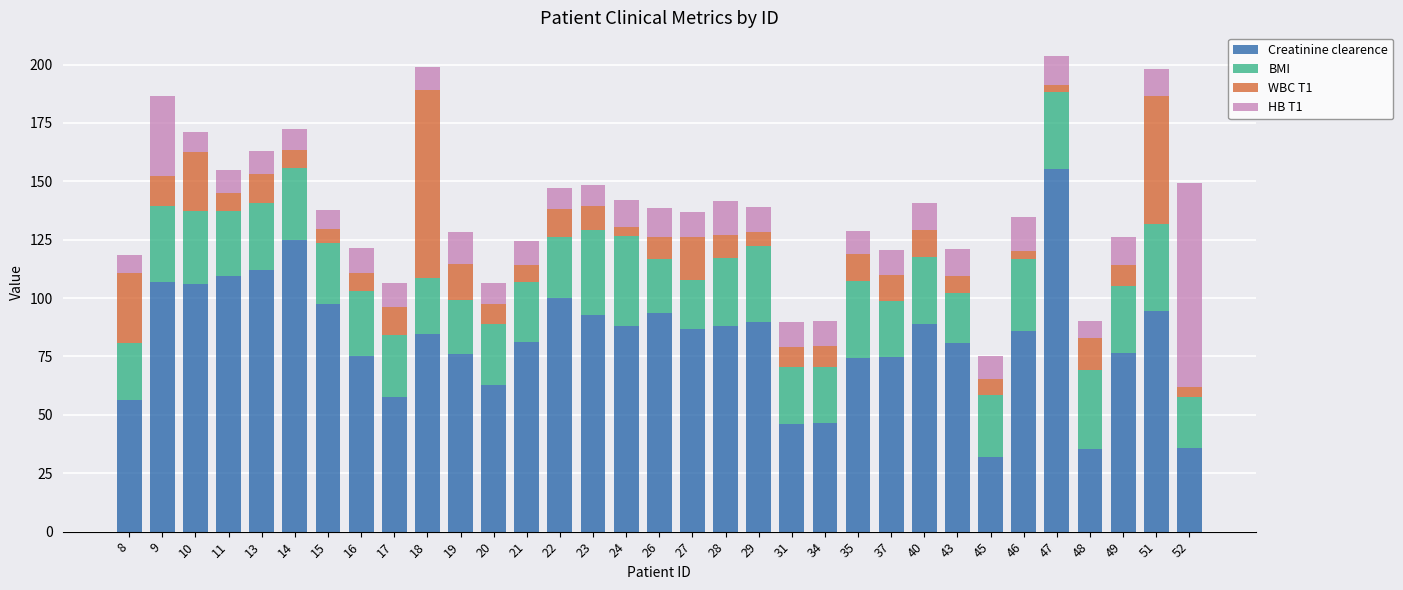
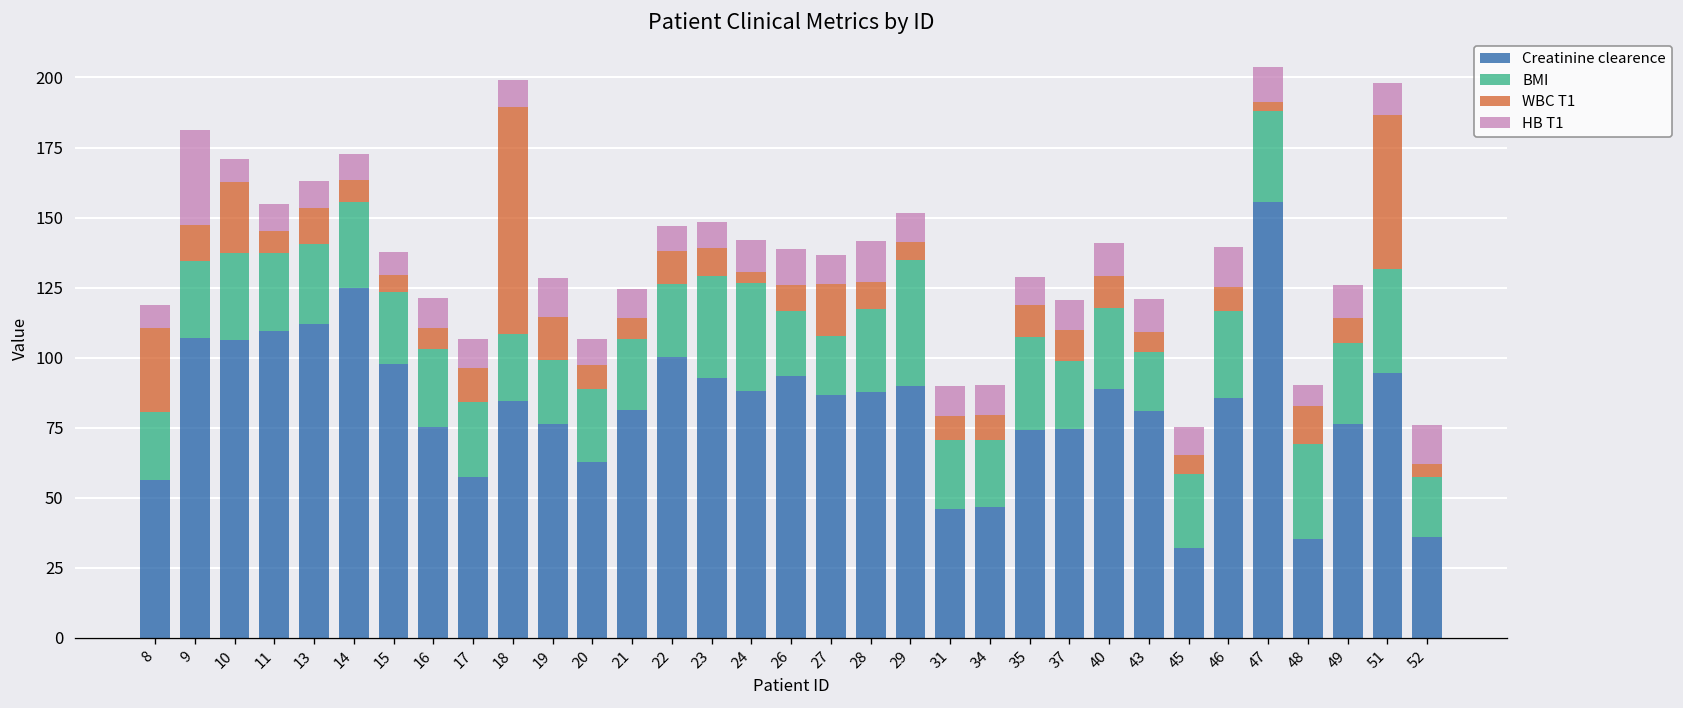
  {
    "Creatinine clearence": {
      "8": 56,
      "9": 107,
      "10": 106,
      "11": 110,
      "13": 112,
      "14": 125,
      "15": 98,
      "16": 75,
      "17": 58,
      "18": 85,
      "19": 76,
      "20": 63,
      "21": 81,
      "22": 100,
      "23": 93,
      "24": 88,
      "26": 93,
      "27": 87,
      "28": 88,
      "29": 90,
      "31": 46,
      "34": 47,
      "35": 74,
      "37": 75,
      "40": 89,
      "43": 81,
      "45": 32,
      "46": 86,
      "47": 155,
      "48": 35,
      "49": 76,
      "51": 95,
      "52": 36
    },
    "BMI": {
      "8": 24,
-     "9": 32,
+     "9": 27,
      "10": 31,
      "11": 28,
      "13": 28,
      "14": 31,
      "15": 26,
      "16": 28,
      "17": 27,
      "18": 24,
      "19": 23,
      "20": 26,
      "21": 25,
      "22": 26,
      "23": 36,
      "24": 38,
      "26": 23,
      "27": 21,
      "28": 29,
-     "29": 32,
+     "29": 45,
      "31": 25,
      "34": 24,
      "35": 33,
      "37": 24,
      "40": 29,
      "43": 21,
      "45": 27,
      "46": 31,
      "47": 33,
      "48": 34,
      "49": 29,
      "51": 37,
      "52": 21
    },
    "WBC T1": {
      "8": 30,
      "9": 13,
      "10": 25,
      "11": 8,
      "13": 13,
      "14": 8,
      "15": 6,
      "16": 8,
      "17": 12,
      "18": 81,
      "19": 15,
      "20": 9,
      "21": 7,
      "22": 12,
      "23": 10,
      "24": 4,
      "26": 10,
      "27": 19,
      "28": 10,
      "29": 6,
      "31": 9,
      "34": 9,
      "35": 12,
      "37": 11,
      "40": 12,
      "43": 7,
      "45": 7,
-     "46": 4,
+     "46": 9,
      "47": 3,
      "48": 13,
      "49": 9,
      "51": 55,
      "52": 4
    },
    "HB T1": {
      "8": 8,
      "9": 34,
      "10": 8,
      "11": 10,
      "13": 10,
      "14": 9,
      "15": 8,
      "16": 11,
      "17": 10,
      "18": 10,
      "19": 14,
      "20": 9,
      "21": 11,
      "22": 9,
      "23": 9,
      "24": 12,
      "26": 13,
      "27": 11,
      "28": 15,
      "29": 10,
      "31": 11,
      "34": 11,
      "35": 10,
      "37": 11,
      "40": 12,
      "43": 12,
      "45": 10,
      "46": 14,
      "47": 12,
      "48": 7,
      "49": 12,
      "51": 11,
-     "52": 87
+     "52": 14
    }
  }
